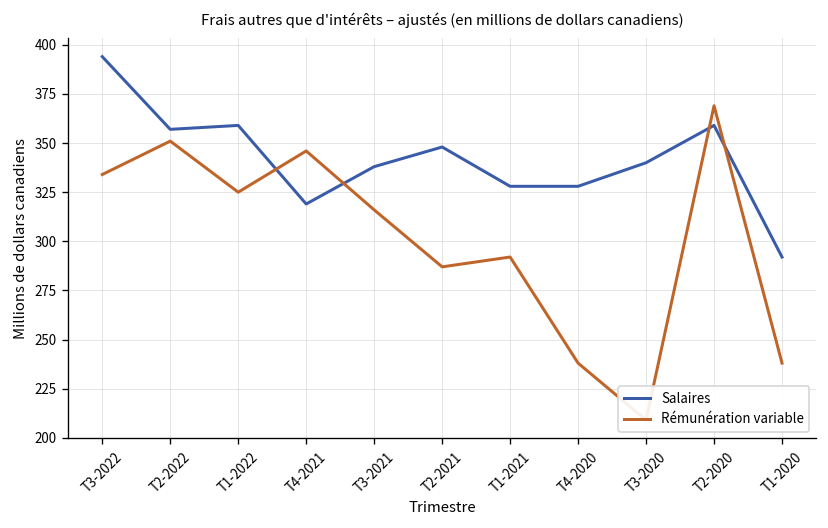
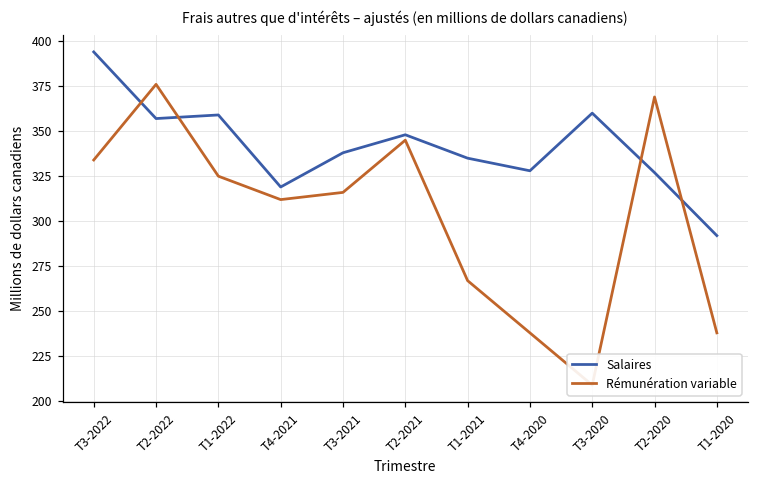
  {
    "Salaires": {
      "T3-2022": 394,
      "T2-2022": 357,
      "T1-2022": 359,
      "T4-2021": 319,
      "T3-2021": 338,
      "T2-2021": 348,
-     "T1-2021": 328,
+     "T1-2021": 335,
      "T4-2020": 328,
-     "T3-2020": 340,
-     "T2-2020": 359,
+     "T3-2020": 360,
+     "T2-2020": 327,
      "T1-2020": 292
    },
    "Rémunération variable": {
      "T3-2022": 334,
-     "T2-2022": 351,
+     "T2-2022": 376,
      "T1-2022": 325,
-     "T4-2021": 346,
+     "T4-2021": 312,
      "T3-2021": 316,
-     "T2-2021": 287,
-     "T1-2021": 292,
+     "T2-2021": 345,
+     "T1-2021": 267,
      "T4-2020": 238,
      "T2-2020": 369,
      "T1-2020": 238
    }
  }
